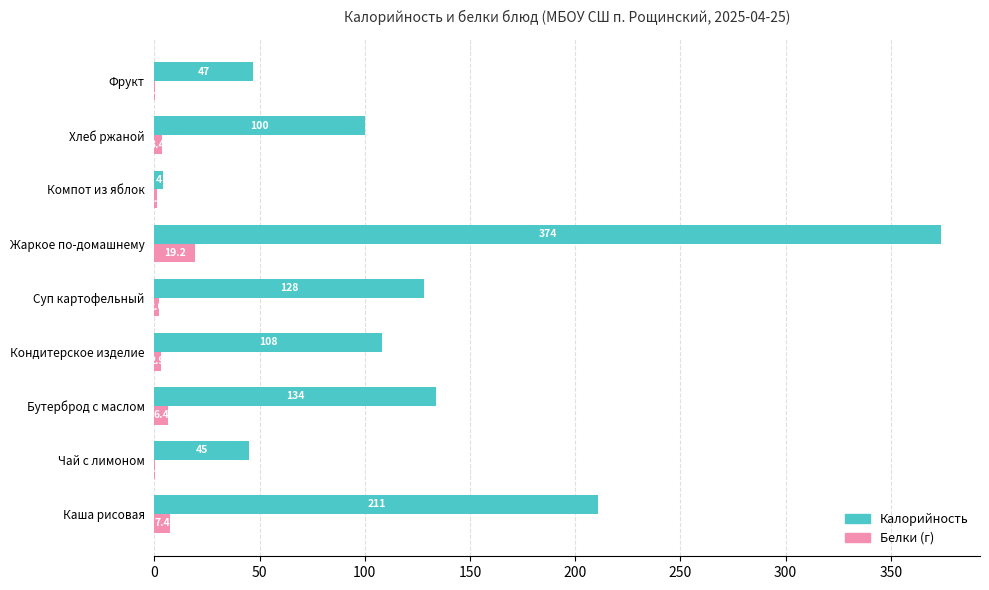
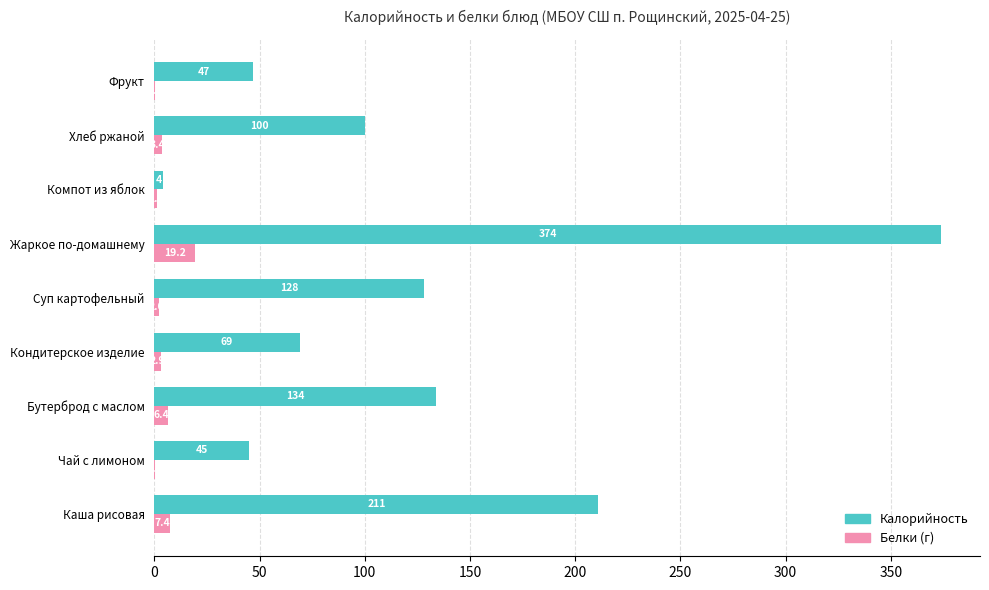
  {
    "Калорийность": {
      "Фрукт": 47,
      "Хлеб ржаной": 100,
      "Компот из яблок": 4,
      "Жаркое по-домашнему": 374,
      "Суп картофельный": 128,
-     "Кондитерское изделие": 108,
+     "Кондитерское изделие": 69,
      "Бутерброд с маслом": 134,
      "Чай с лимоном": 45,
      "Каша рисовая": 211
    }
  }
